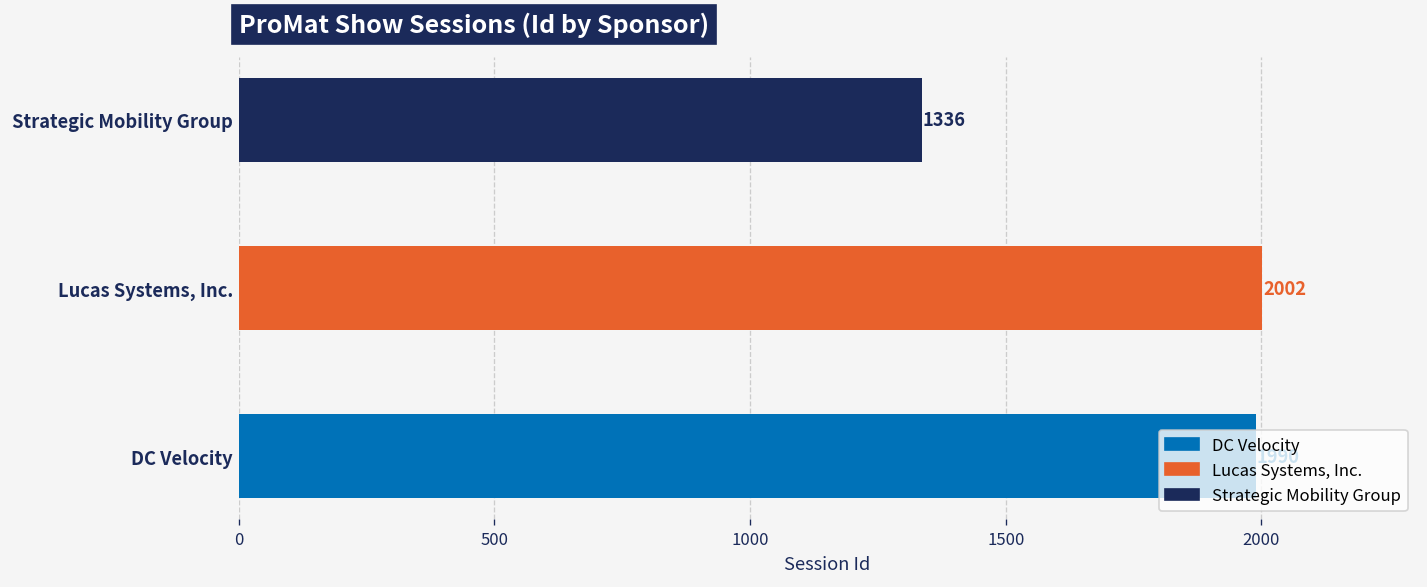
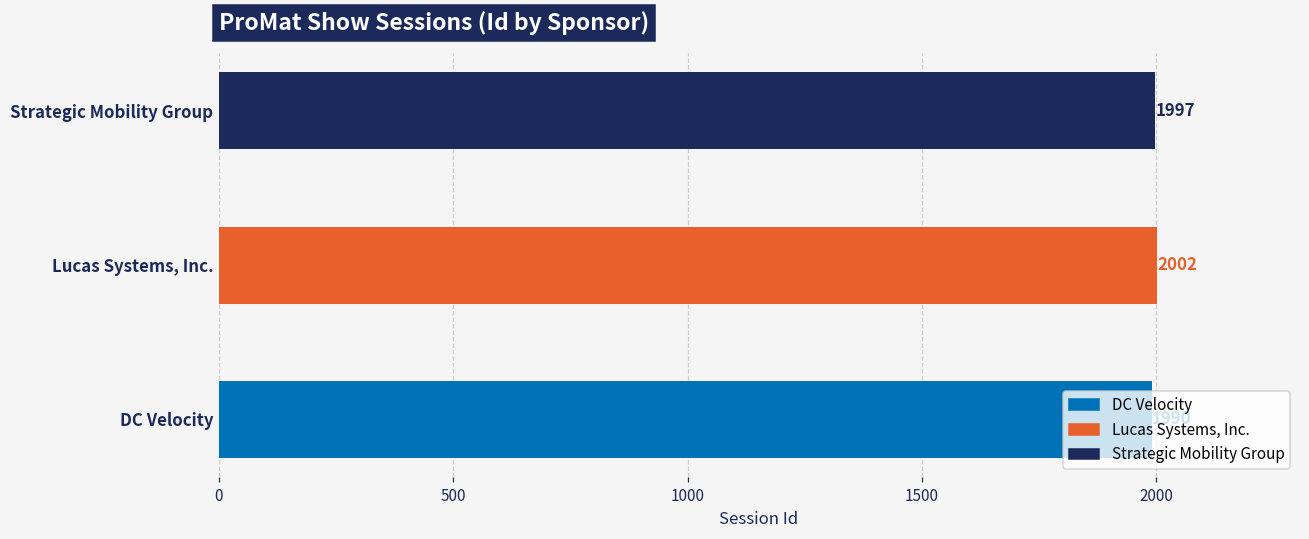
  {
-   "Strategic Mobility Group": 1336,
+   "Strategic Mobility Group": 1997,
    "Lucas Systems, Inc.": 2002
  }
